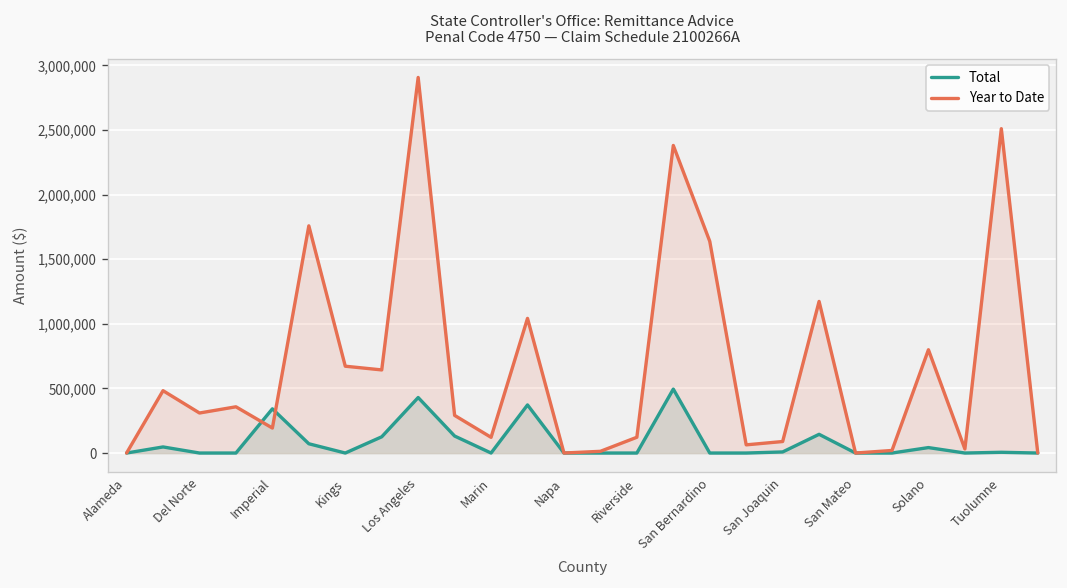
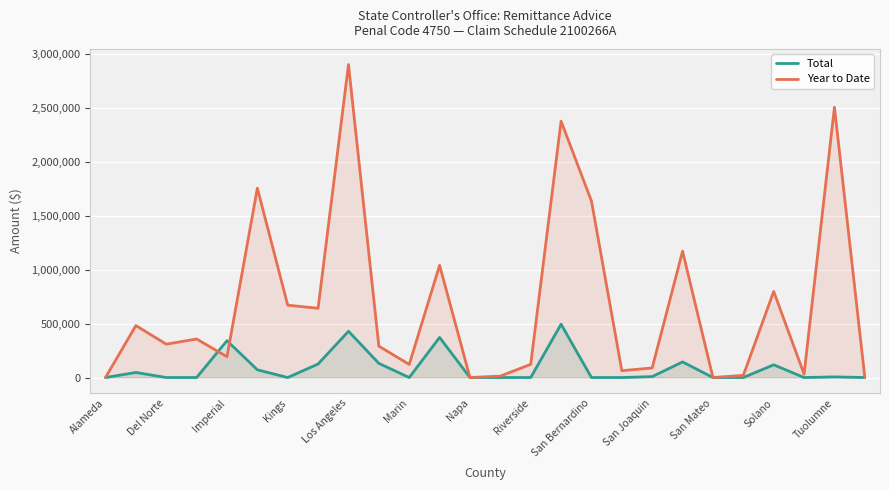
  {
    "Total": {
      "Del Norte": "0",
      "Imperial": "340,000",
      "Kings": "0",
      "Los Angeles": "430,000",
      "Marin": "0",
      "Riverside": "0",
      "San Bernardino": "0",
      "San Joaquin": "10,000",
-     "Solano": "40,000",
+     "Solano": "120,000",
      "Tuolumne": "10,000"
    },
    "Year to Date": {
      "Del Norte": "310,000",
      "Imperial": "190,000",
      "Kings": "670,000",
      "Los Angeles": "2,910,000",
      "Marin": "120,000",
      "Riverside": "120,000",
      "San Bernardino": "1,640,000",
      "San Joaquin": "90,000",
      "Solano": "800,000",
      "Tuolumne": "2,510,000"
    }
  }
